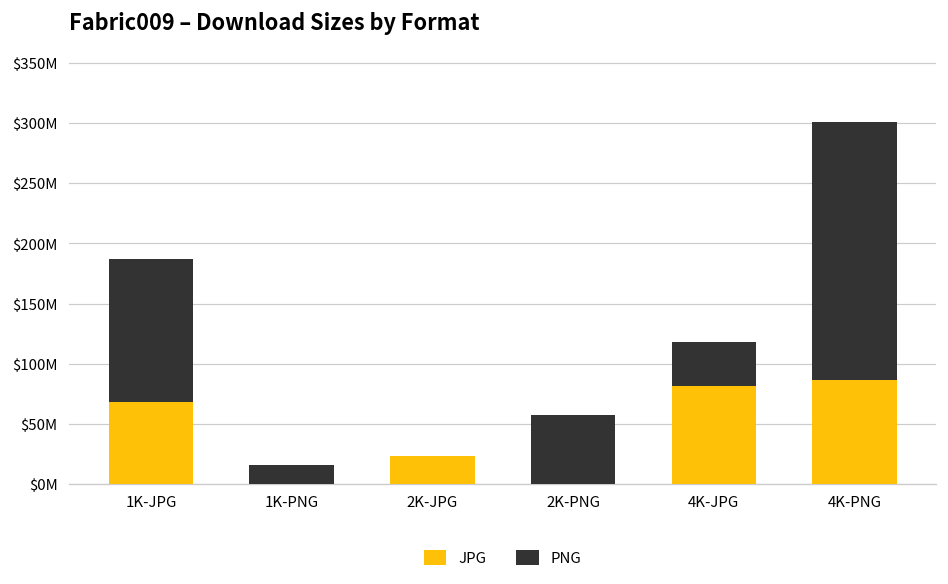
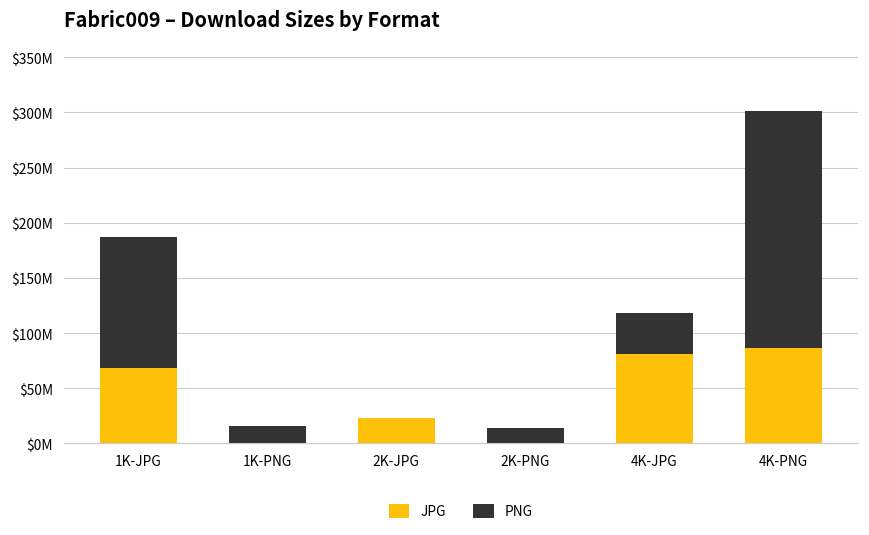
  {
    "JPG": {
      "1K-JPG": "$68000000",
      "1K-PNG": "$0",
      "2K-JPG": "$23000000",
      "2K-PNG": "$0",
      "4K-JPG": "$81000000",
      "4K-PNG": "$86000000"
    },
    "PNG": {
      "1K-JPG": "$119000000",
      "1K-PNG": "$16000000",
      "2K-JPG": "$0",
-     "2K-PNG": "$57000000",
+     "2K-PNG": "$14000000",
      "4K-JPG": "$37000000",
      "4K-PNG": "$215000000"
    }
  }
